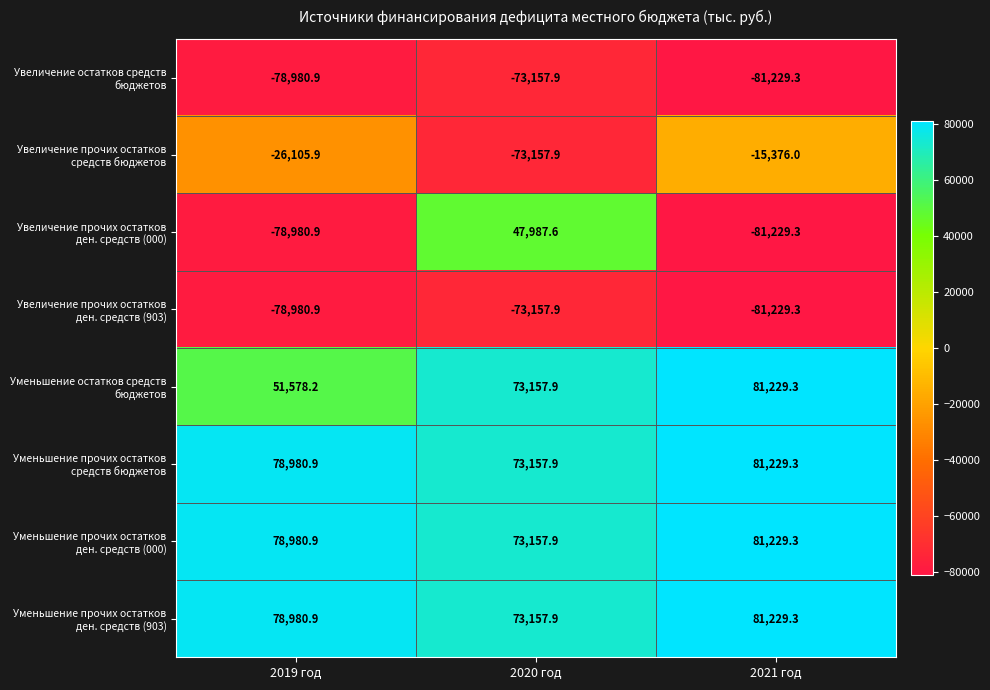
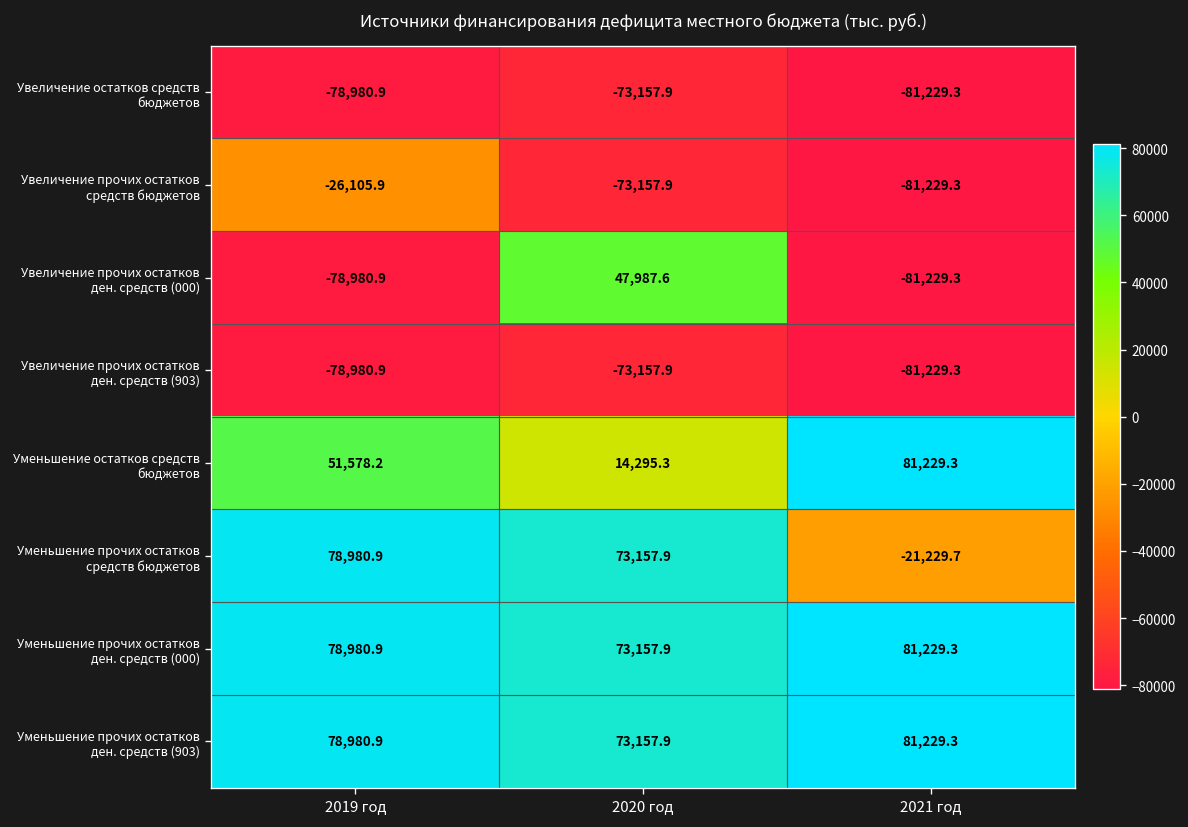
  {
    "Увеличение остатков средств бюджетов": {
      "2019 год": "-78,980.9",
      "2020 год": "-73,157.9",
      "2021 год": "-81,229.3"
    },
    "Увеличение прочих остатков средств бюджетов": {
      "2019 год": "-26,105.9",
      "2020 год": "-73,157.9",
-     "2021 год": "-15,376.0"
+     "2021 год": "-81,229.3"
    },
    "Увеличение прочих остатков ден. средств (000)": {
      "2019 год": "-78,980.9",
      "2020 год": "47,987.6",
      "2021 год": "-81,229.3"
    },
    "Увеличение прочих остатков ден. средств (903)": {
      "2019 год": "-78,980.9",
      "2020 год": "-73,157.9",
      "2021 год": "-81,229.3"
    },
    "Уменьшение остатков средств бюджетов": {
      "2019 год": "51,578.2",
-     "2020 год": "73,157.9",
+     "2020 год": "14,295.3",
      "2021 год": "81,229.3"
    },
    "Уменьшение прочих остатков средств бюджетов": {
      "2019 год": "78,980.9",
      "2020 год": "73,157.9",
-     "2021 год": "81,229.3"
+     "2021 год": "-21,229.7"
    },
    "Уменьшение прочих остатков ден. средств (000)": {
      "2019 год": "78,980.9",
      "2020 год": "73,157.9",
      "2021 год": "81,229.3"
    },
    "Уменьшение прочих остатков ден. средств (903)": {
      "2019 год": "78,980.9",
      "2020 год": "73,157.9",
      "2021 год": "81,229.3"
    }
  }
